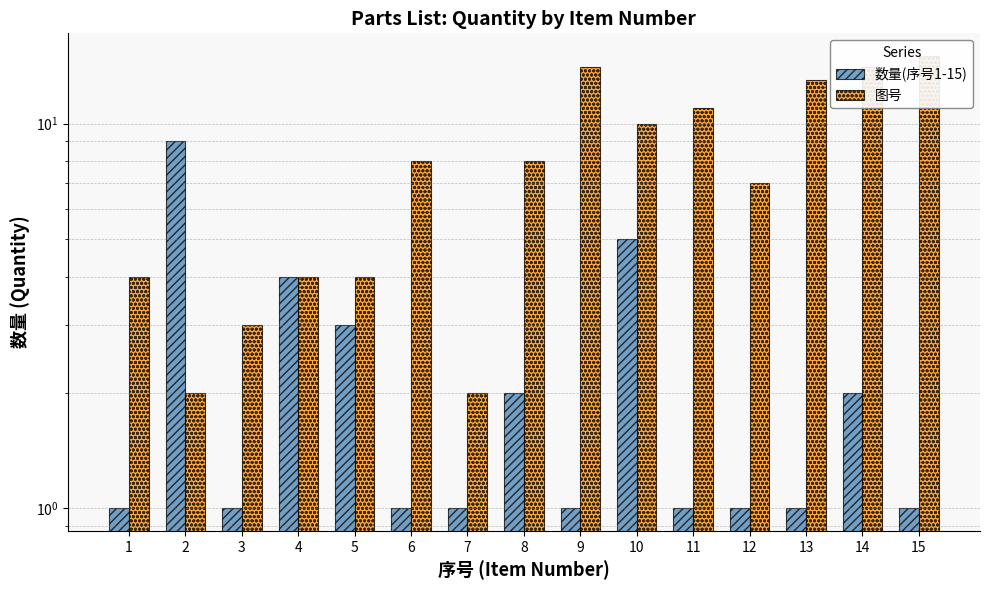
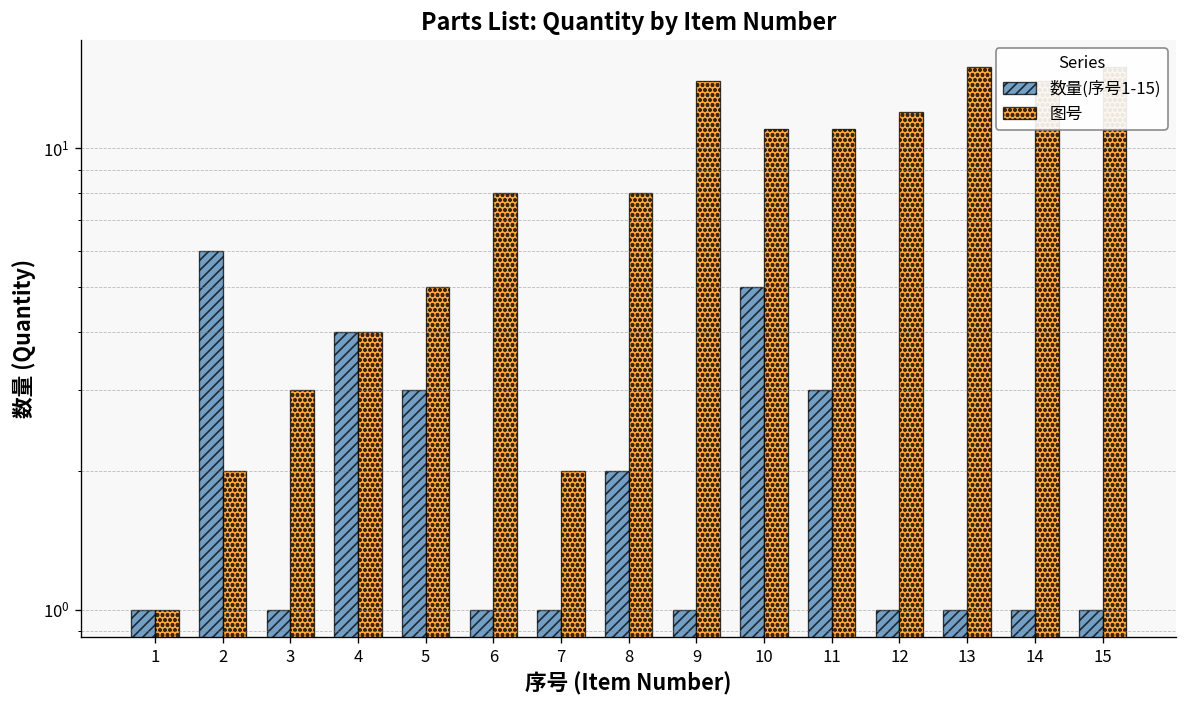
  {
    "数量(序号1-15)": {
      "1": 1,
-     "2": 9,
+     "2": 6,
      "3": 1,
      "4": 4,
      "5": 3,
      "6": 1,
      "7": 1,
      "8": 2,
      "9": 1,
      "10": 5,
-     "11": 1,
+     "11": 3,
      "12": 1,
      "13": 1,
-     "14": 2,
+     "14": 1,
      "15": 1
    },
    "图号": {
-     "1": 4,
+     "1": 1,
      "2": 2,
      "3": 3,
      "4": 4,
-     "5": 4,
+     "5": 5,
      "6": 8,
      "7": 2,
      "8": 8,
      "9": 14,
-     "10": 10,
+     "10": 11,
      "11": 11,
-     "12": 7,
-     "13": 13
+     "12": 12,
+     "13": 15
    }
  }
